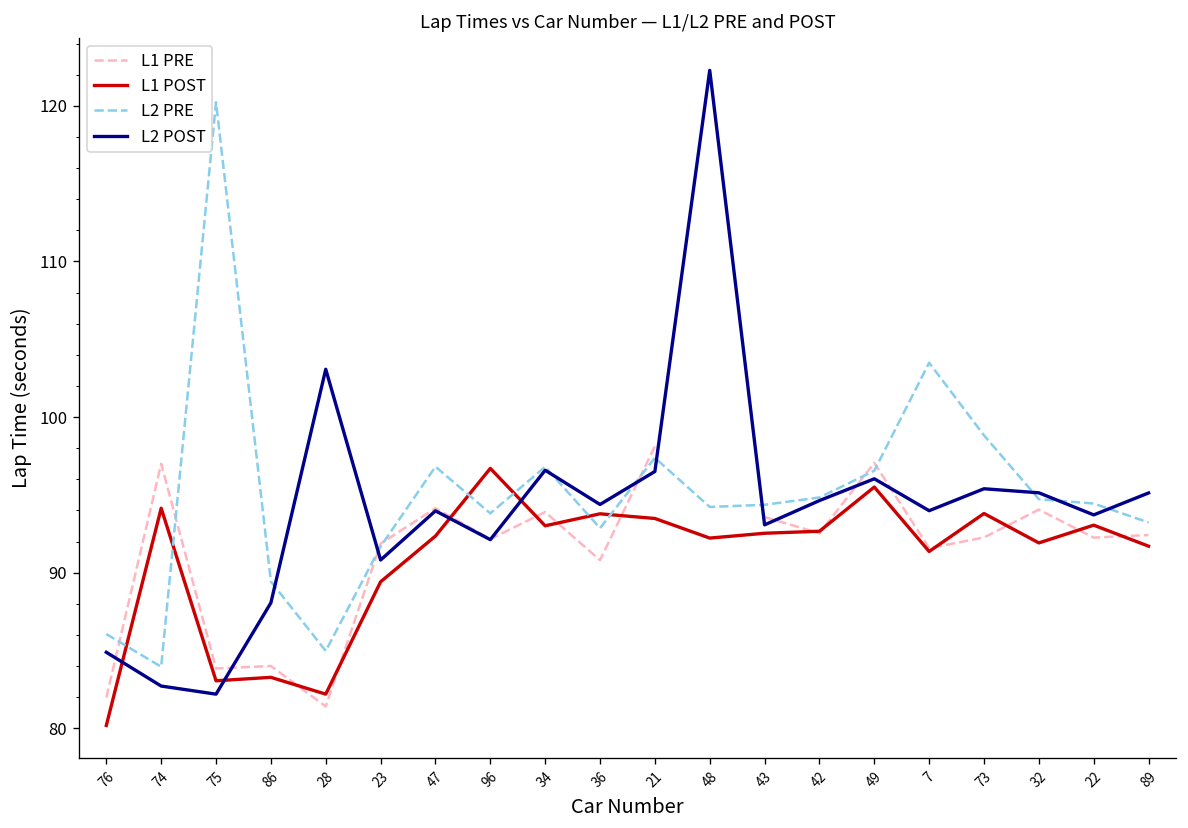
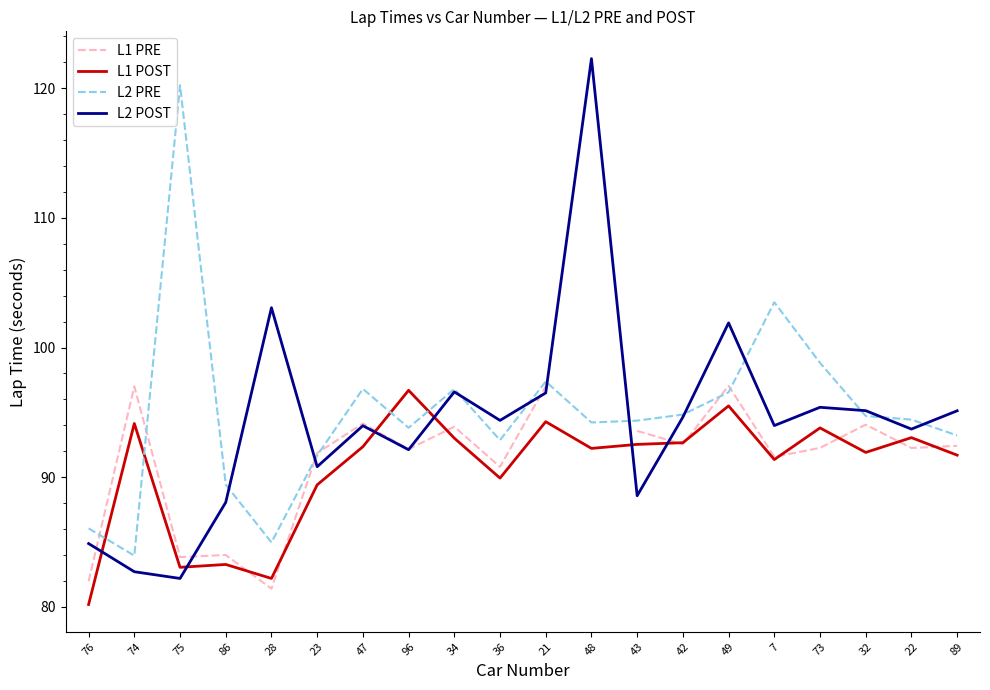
  {
    "L1 PRE": {
      "76": 82.0,
      "74": 97.0,
      "75": 83.8,
      "86": 84.0,
      "28": 81.4,
      "34": 93.9,
      "36": 90.8,
-     "21": 98.1,
+     "21": 97.0,
      "43": 93.6,
      "49": 97.1,
      "7": 91.6,
      "73": 92.3,
      "32": 94.1,
      "22": 92.3,
      "89": 92.4
    },
    "L1 POST": {
      "76": 80.2,
      "74": 94.1,
      "75": 83.1,
      "86": 83.3,
      "28": 82.2,
      "23": 89.4,
      "47": 92.4,
      "96": 96.7,
      "34": 93.0,
-     "36": 93.8,
-     "21": 93.5,
+     "36": 89.9,
+     "21": 94.3,
      "48": 92.2,
      "43": 92.5,
      "49": 95.5,
      "7": 91.4,
      "73": 93.8,
      "32": 91.9,
      "22": 93.1,
      "89": 91.7
    },
    "L2 PRE": {
      "76": 86.1,
      "74": 84.0,
      "75": 120.2,
      "86": 89.4,
      "28": 85.0,
      "47": 96.8,
      "96": 93.8,
      "34": 96.8,
      "36": 92.9,
      "21": 97.4,
      "48": 94.2,
      "43": 94.4,
      "42": 94.8,
      "49": 96.6,
      "7": 103.5,
      "73": 98.8,
      "32": 94.7,
      "22": 94.4,
      "89": 93.2
    },
    "L2 POST": {
      "76": 84.9,
      "74": 82.7,
      "75": 82.2,
      "86": 88.1,
      "28": 103.1,
      "23": 90.8,
      "34": 96.6,
      "36": 94.4,
      "21": 96.5,
      "48": 122.3,
-     "43": 93.1,
+     "43": 88.6,
      "42": 94.6,
-     "49": 96.0,
+     "49": 101.9,
      "7": 94.0,
      "73": 95.4,
      "32": 95.1,
      "22": 93.7,
      "89": 95.1
    }
  }
